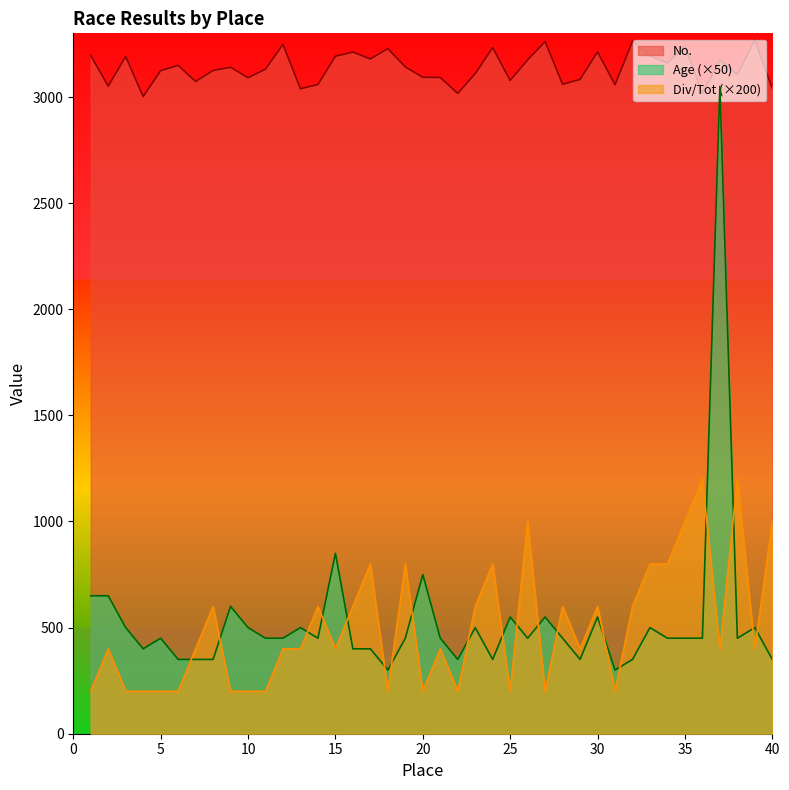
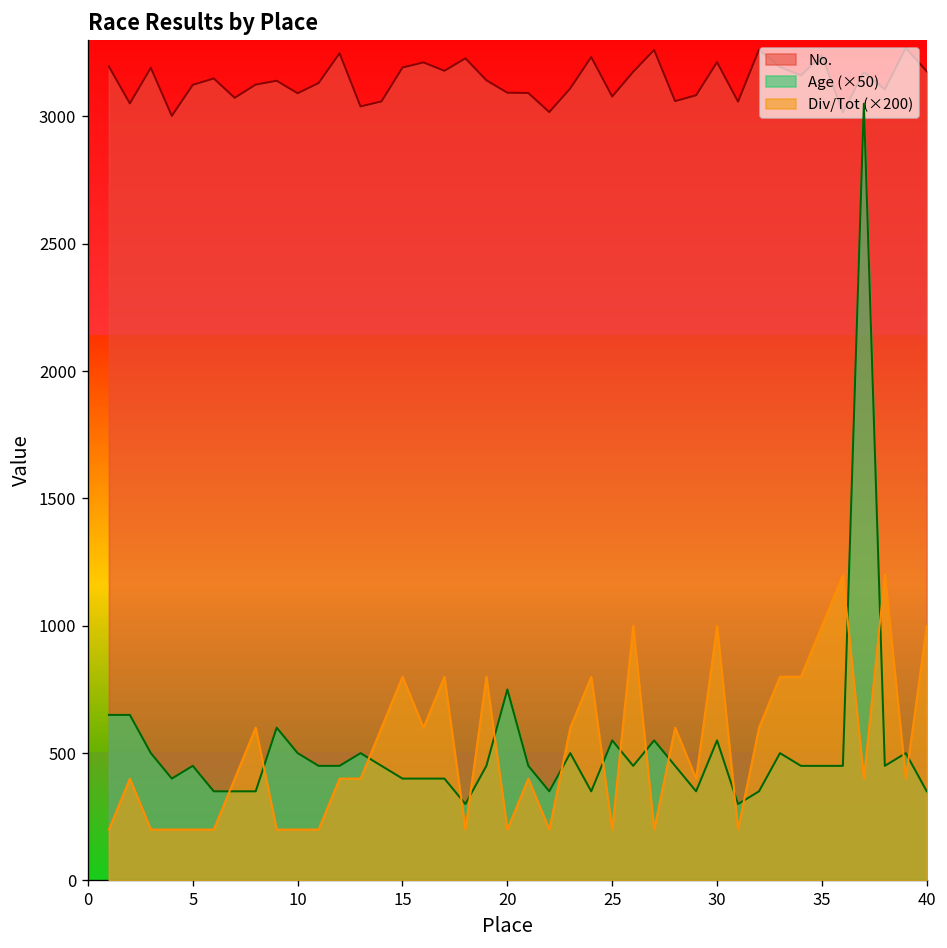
  {
    "No.": {
      "5": 3120,
      "10": 3090,
      "15": 3190,
      "20": 3090,
      "25": 3080,
      "30": 3210,
-     "40": 3040
+     "40": 3180
    },
    "Age (×50)": {
      "5": 450,
      "10": 500,
-     "15": 850,
+     "15": 400,
      "20": 750,
      "25": 550,
      "30": 550,
      "35": 450,
      "40": 350
    },
    "Div/Tot (×200)": {
      "5": 200,
      "10": 200,
-     "15": 400,
+     "15": 800,
      "20": 200,
      "25": 200,
-     "30": 600,
+     "30": 1000,
      "35": 1000,
      "40": 1000
    }
  }
